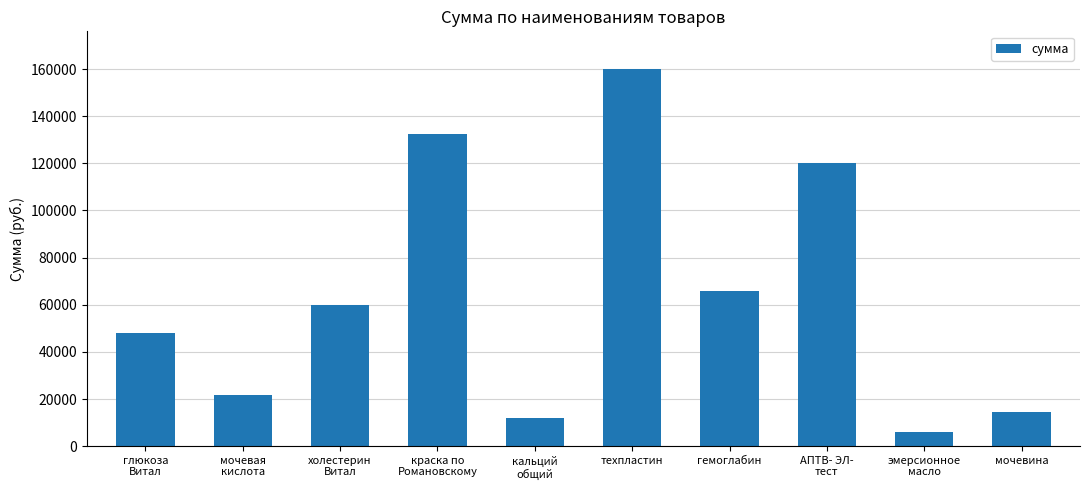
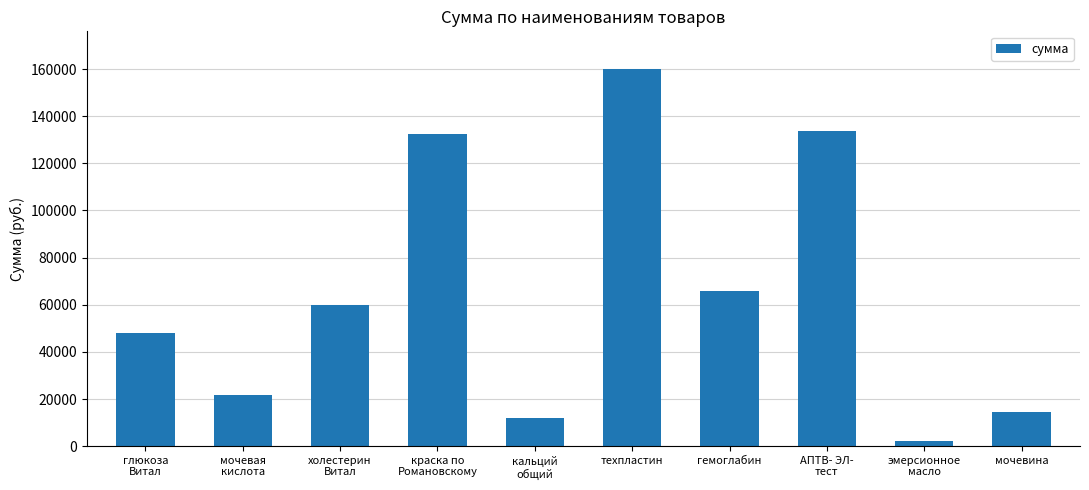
  {
    "глюкоза Витал": 48000,
    "мочевая кислота": 22000,
    "холестерин Витал": 60000,
    "краска по Романовскому": 133000,
    "кальций общий": 12000,
    "техпластин": 160000,
    "гемоглабин": 66000,
-   "АПТВ- ЭЛ- тест": 120000,
-   "эмерсионное масло": 6000,
+   "АПТВ- ЭЛ- тест": 134000,
+   "эмерсионное масло": 2000,
    "мочевина": 15000
  }
